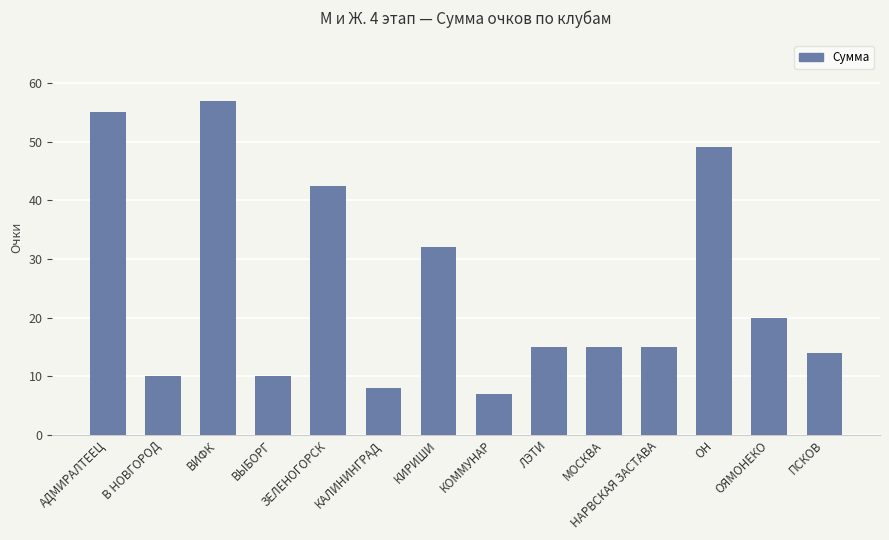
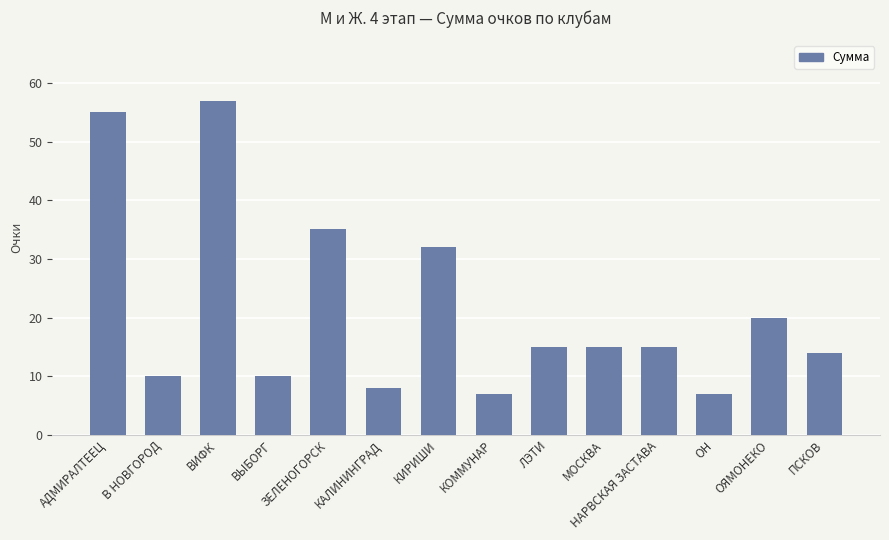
  {
    "АДМИРАЛТЕЕЦ": 55,
    "В НОВГОРОД": 10,
    "ВИФК": 57,
    "ВЫБОРГ": 10,
-   "ЗЕЛЕНОГОРСК": 43,
+   "ЗЕЛЕНОГОРСК": 35,
    "КАЛИНИНГРАД": 8,
    "КИРИШИ": 32,
    "КОММУНАР": 7,
    "ЛЭТИ": 15,
    "МОСКВА": 15,
    "НАРВСКАЯ ЗАСТАВА": 15,
-   "ОН": 49,
+   "ОН": 7,
    "ОЯМОНЕКО": 20,
    "ПСКОВ": 14
  }
